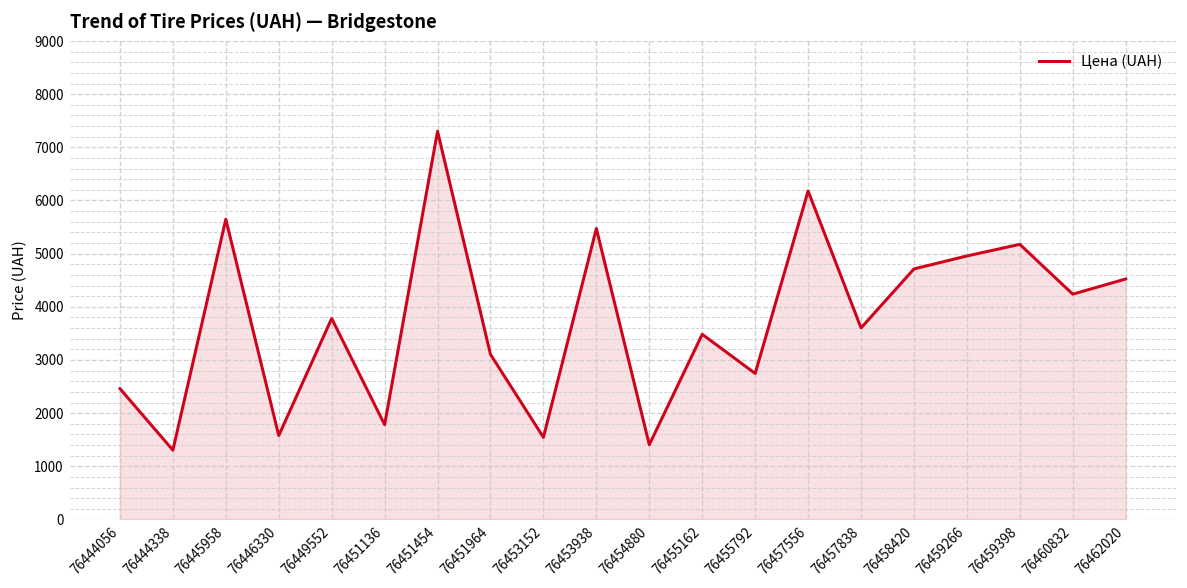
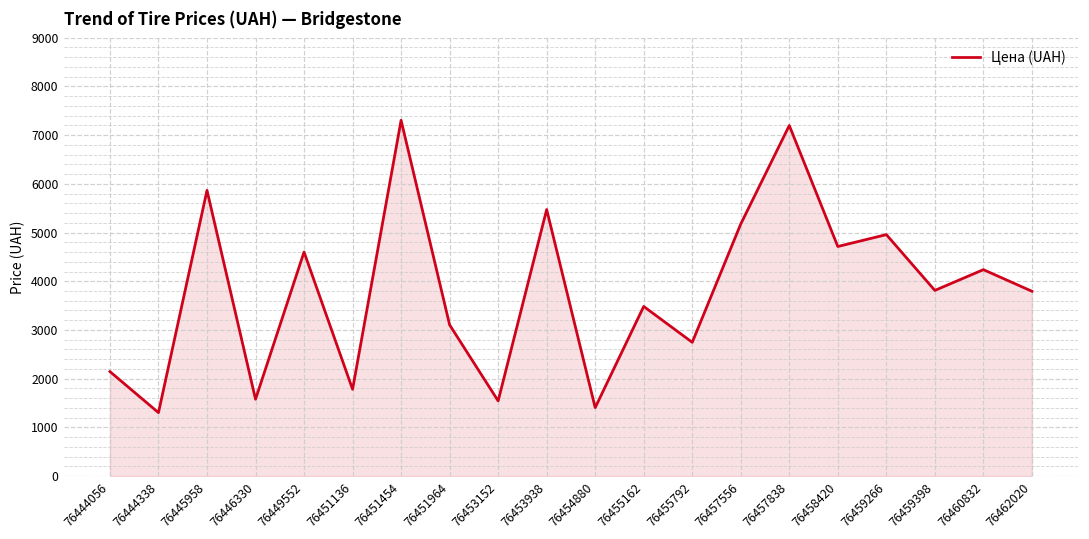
  {
-   "76444056": 2500,
+   "76444056": 2100,
    "76444338": 1300,
-   "76445958": 5600,
+   "76445958": 5900,
    "76446330": 1600,
-   "76449552": 3800,
+   "76449552": 4600,
    "76451136": 1800,
    "76451454": 7300,
    "76451964": 3100,
    "76453152": 1500,
    "76453938": 5500,
    "76454880": 1400,
    "76455162": 3500,
    "76455792": 2700,
-   "76457556": 6200,
-   "76457838": 3600,
+   "76457556": 5200,
+   "76457838": 7200,
    "76458420": 4700,
    "76459266": 5000,
-   "76459398": 5200,
+   "76459398": 3800,
    "76460832": 4200,
-   "76462020": 4500
+   "76462020": 3800
  }
